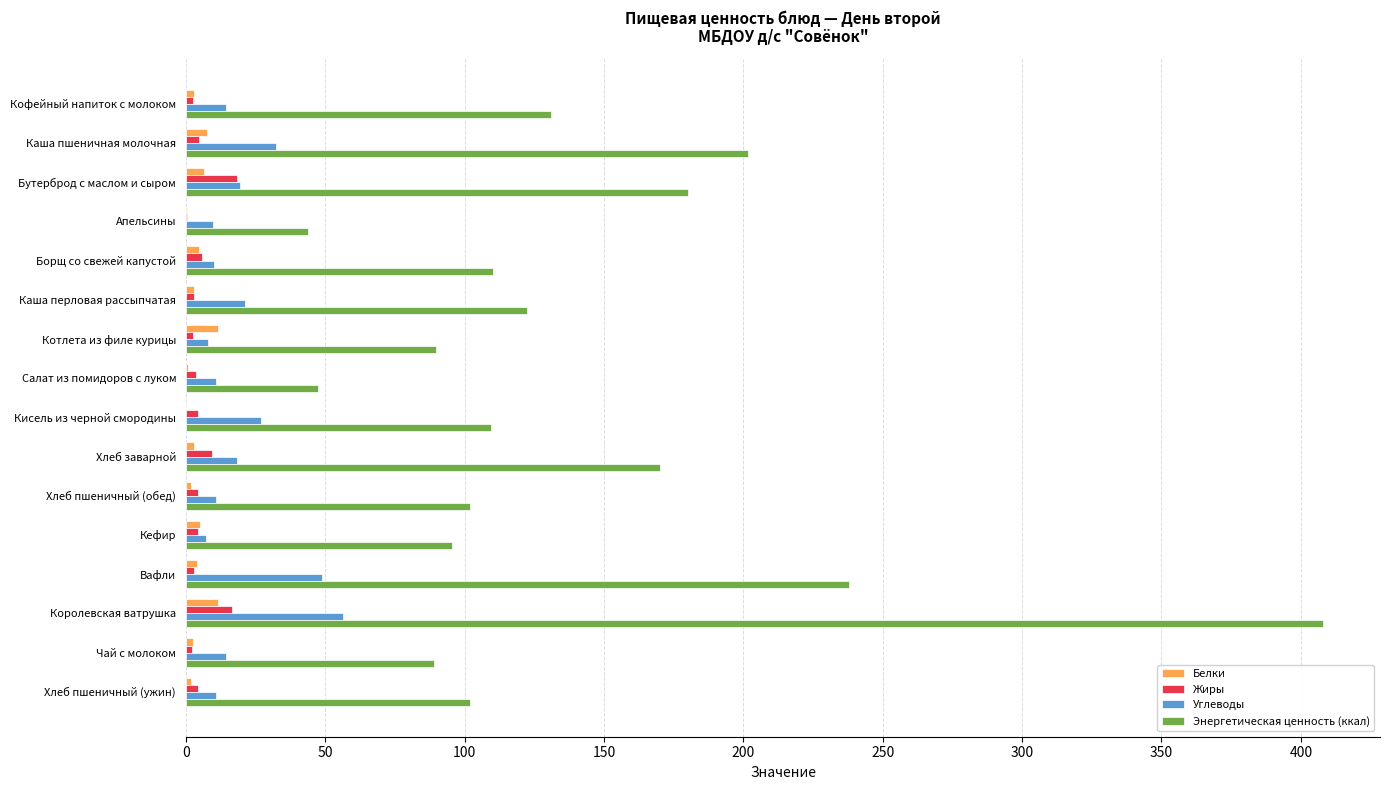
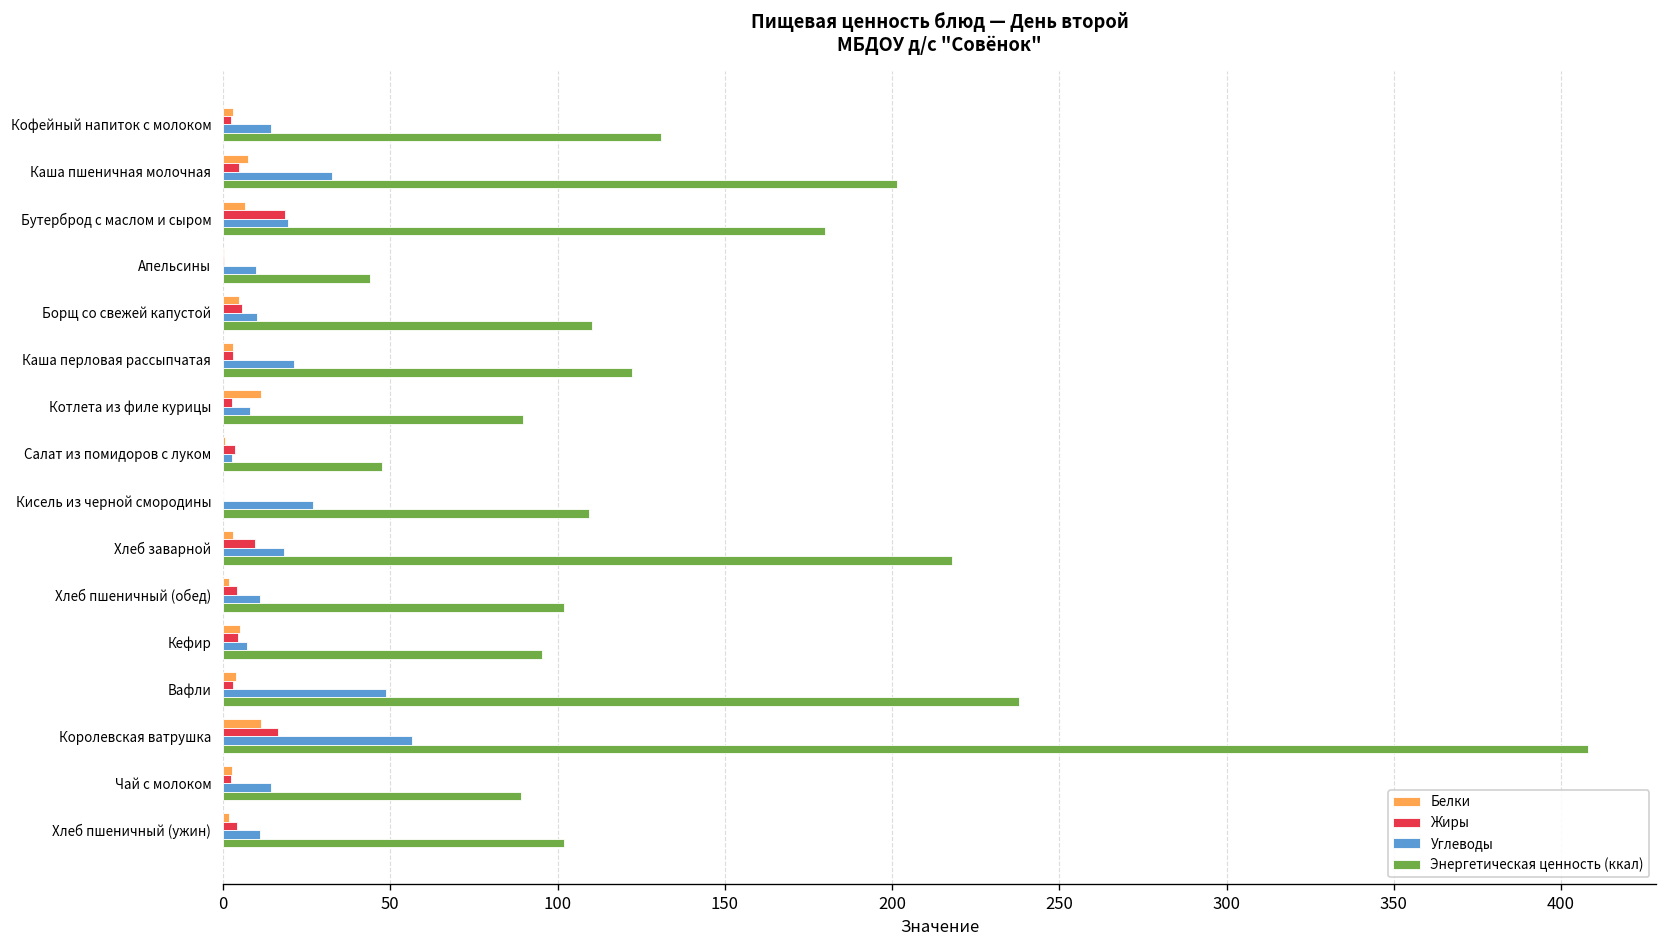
  {
    "Белки": {
      "Кофейный напиток с молоком": 3,
      "Каша пшеничная молочная": 7,
      "Бутерброд с маслом и сыром": 7,
      "Борщ со свежей капустой": 5,
      "Каша перловая рассыпчатая": 3,
      "Котлета из филе курицы": 12,
      "Хлеб заварной": 3,
      "Хлеб пшеничный (обед)": 2,
      "Кефир": 5,
      "Вафли": 4,
      "Королевская ватрушка": 11,
      "Чай с молоком": 3,
      "Хлеб пшеничный (ужин)": 2
    },
    "Жиры": {
      "Кофейный напиток с молоком": 2,
      "Каша пшеничная молочная": 5,
      "Бутерброд с маслом и сыром": 18,
      "Борщ со свежей капустой": 6,
      "Каша перловая рассыпчатая": 3,
      "Котлета из филе курицы": 3,
      "Салат из помидоров с луком": 4,
-     "Кисель из черной смородины": 5,
+     "Кисель из черной смородины": 0,
      "Хлеб заварной": 9,
      "Хлеб пшеничный (обед)": 4,
      "Кефир": 5,
      "Вафли": 3,
      "Королевская ватрушка": 17,
      "Чай с молоком": 2,
      "Хлеб пшеничный (ужин)": 4
    },
    "Углеводы": {
      "Кофейный напиток с молоком": 14,
      "Каша пшеничная молочная": 32,
      "Бутерброд с маслом и сыром": 19,
      "Апельсины": 10,
      "Борщ со свежей капустой": 10,
      "Каша перловая рассыпчатая": 21,
      "Котлета из филе курицы": 8,
-     "Салат из помидоров с луком": 11,
+     "Салат из помидоров с луком": 3,
      "Кисель из черной смородины": 27,
      "Хлеб заварной": 18,
      "Хлеб пшеничный (обед)": 11,
      "Кефир": 7,
      "Вафли": 49,
      "Королевская ватрушка": 57,
      "Чай с молоком": 14,
      "Хлеб пшеничный (ужин)": 11
    },
    "Энергетическая ценность (ккал)": {
      "Кофейный напиток с молоком": 131,
      "Каша пшеничная молочная": 202,
      "Бутерброд с маслом и сыром": 180,
      "Апельсины": 44,
      "Борщ со свежей капустой": 110,
      "Каша перловая рассыпчатая": 122,
      "Котлета из филе курицы": 90,
      "Салат из помидоров с луком": 47,
      "Кисель из черной смородины": 109,
-     "Хлеб заварной": 170,
+     "Хлеб заварной": 218,
      "Хлеб пшеничный (обед)": 102,
      "Кефир": 95,
      "Вафли": 238,
      "Королевская ватрушка": 408,
      "Чай с молоком": 89,
      "Хлеб пшеничный (ужин)": 102
    }
  }
